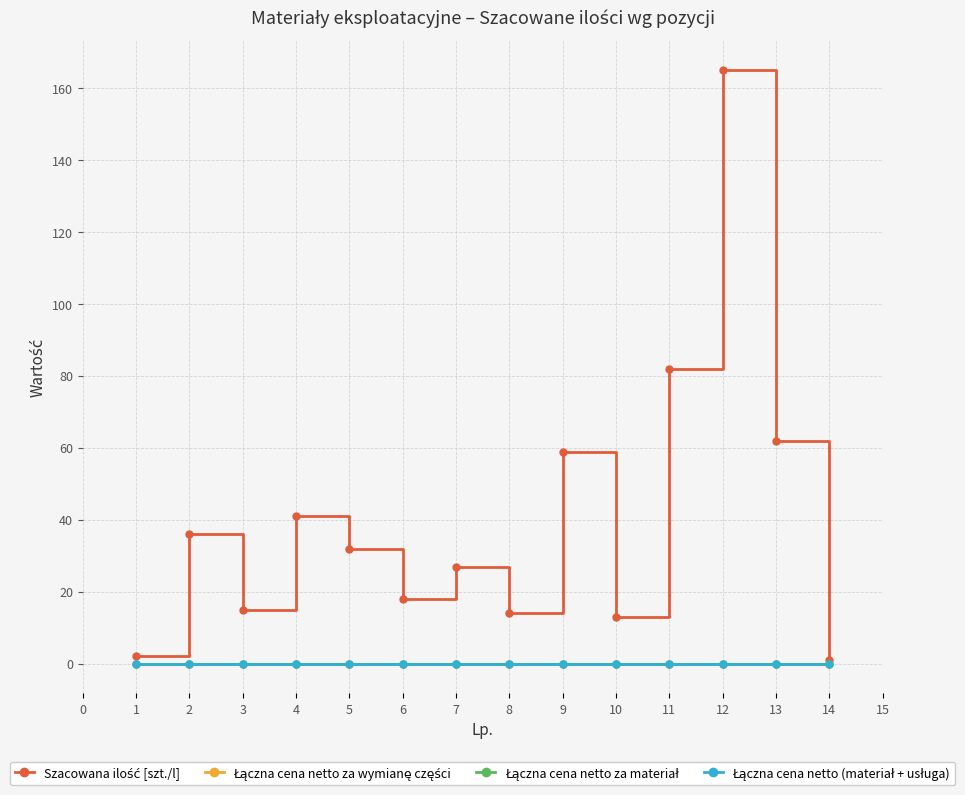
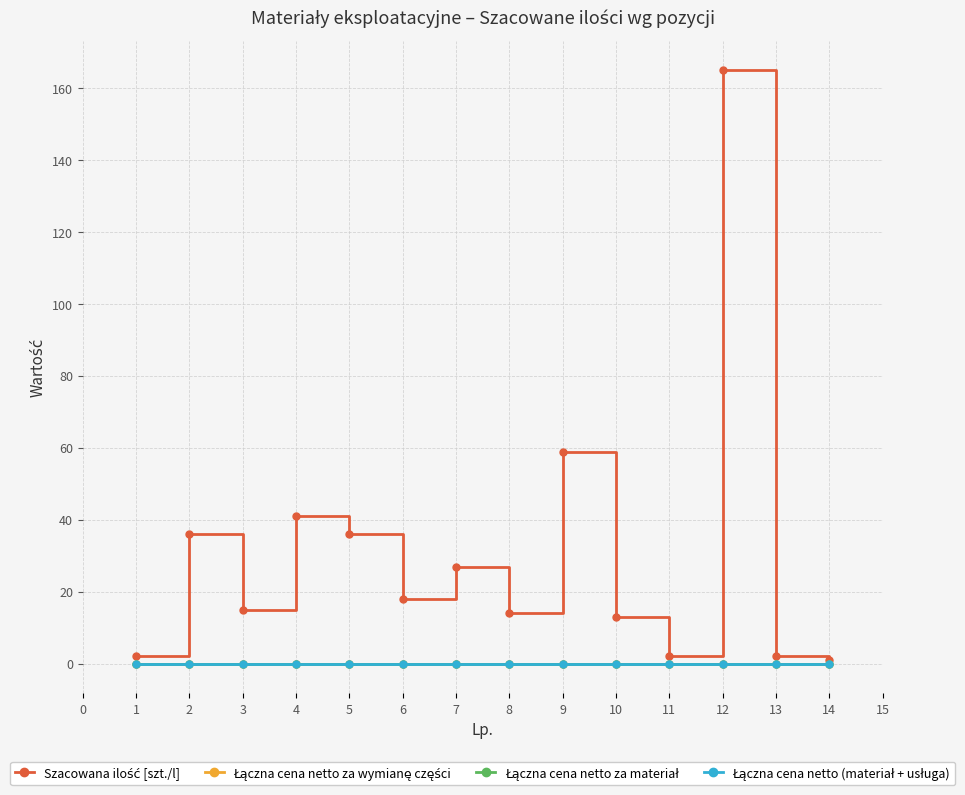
  {
    "Szacowana ilość [szt./l]": {
      "1": 2,
      "2": 36,
      "3": 15,
      "4": 41,
-     "5": 32,
+     "5": 36,
      "6": 18,
      "7": 27,
      "8": 14,
      "9": 59,
      "10": 13,
-     "11": 82,
+     "11": 2,
      "12": 165,
-     "13": 62,
+     "13": 2,
      "14": 1
    },
    "Łączna cena netto (materiał + usługa)": {
      "1": 0,
      "2": 0,
      "3": 0,
      "4": 0,
      "5": 0,
      "6": 0,
      "7": 0,
      "8": 0,
      "9": 0,
      "10": 0,
      "11": 0,
      "12": 0,
      "13": 0,
      "14": 0
    }
  }
